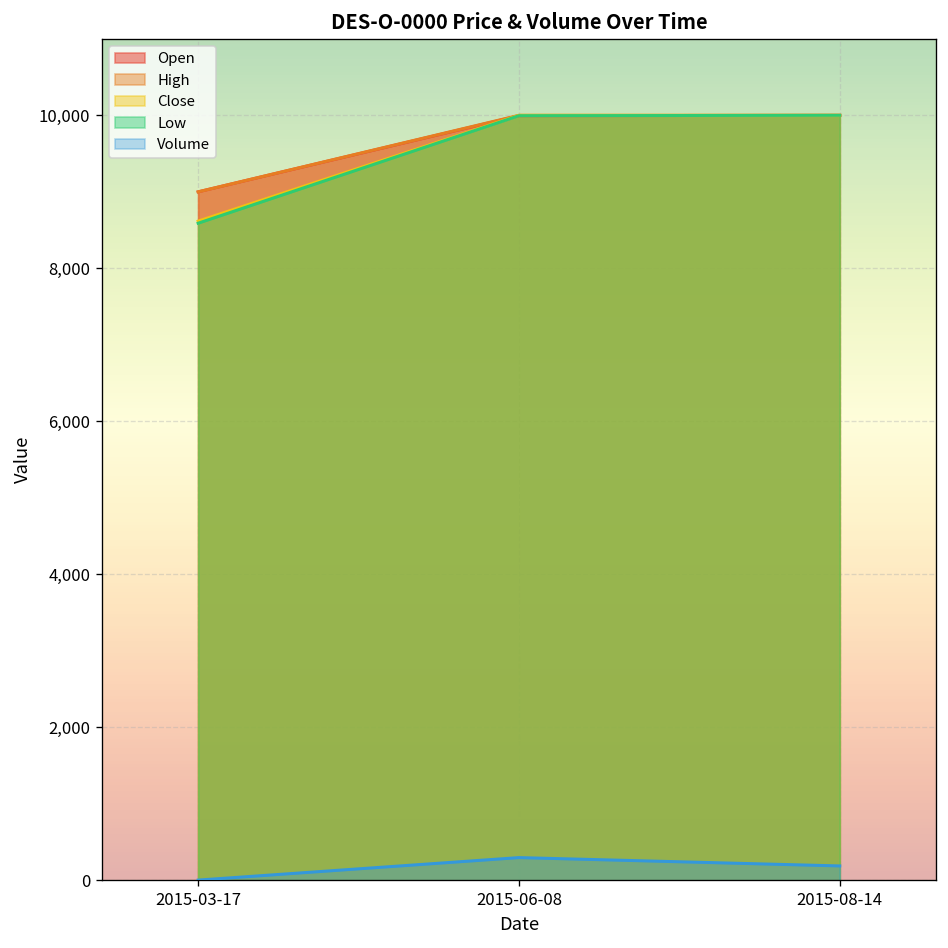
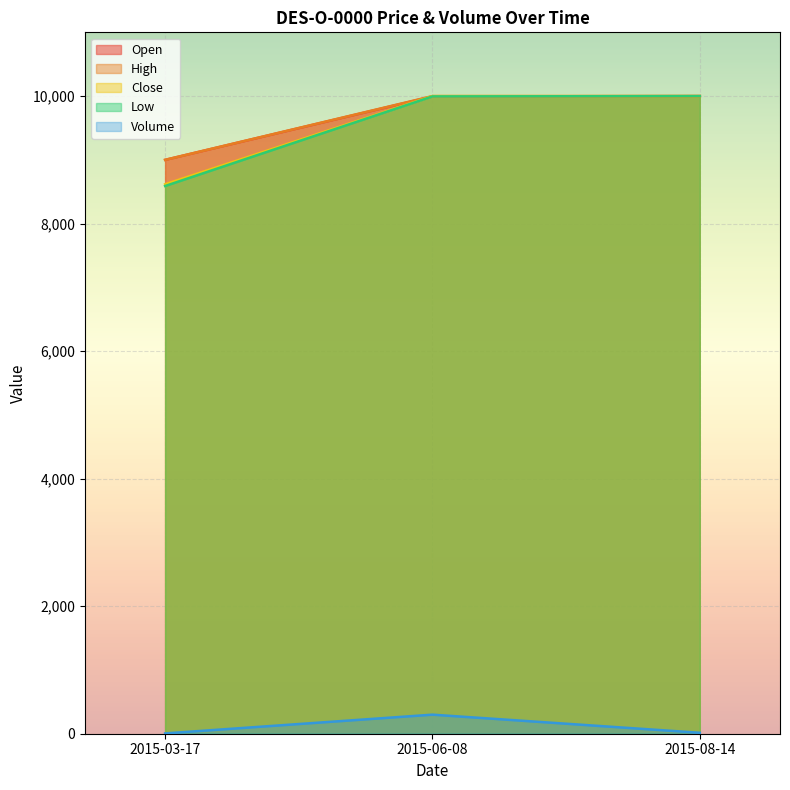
  {
    "Volume": {
      "2015-03-17": 0,
      "2015-06-08": 300,
-     "2015-08-14": 200
+     "2015-08-14": 0
    }
  }
